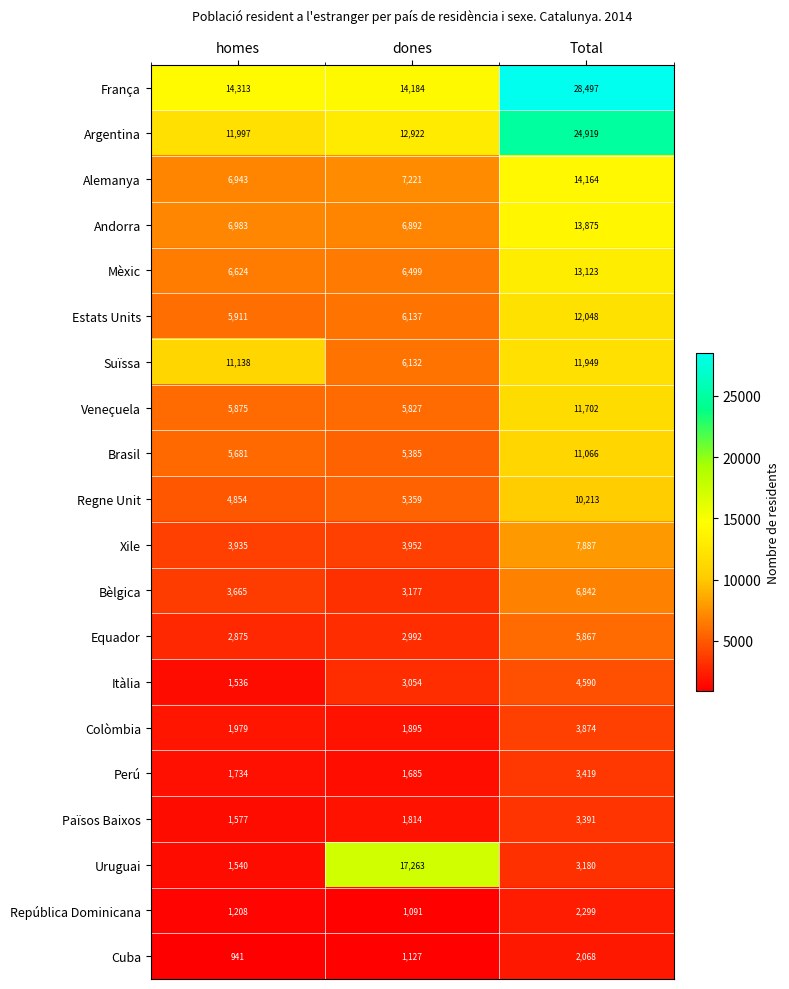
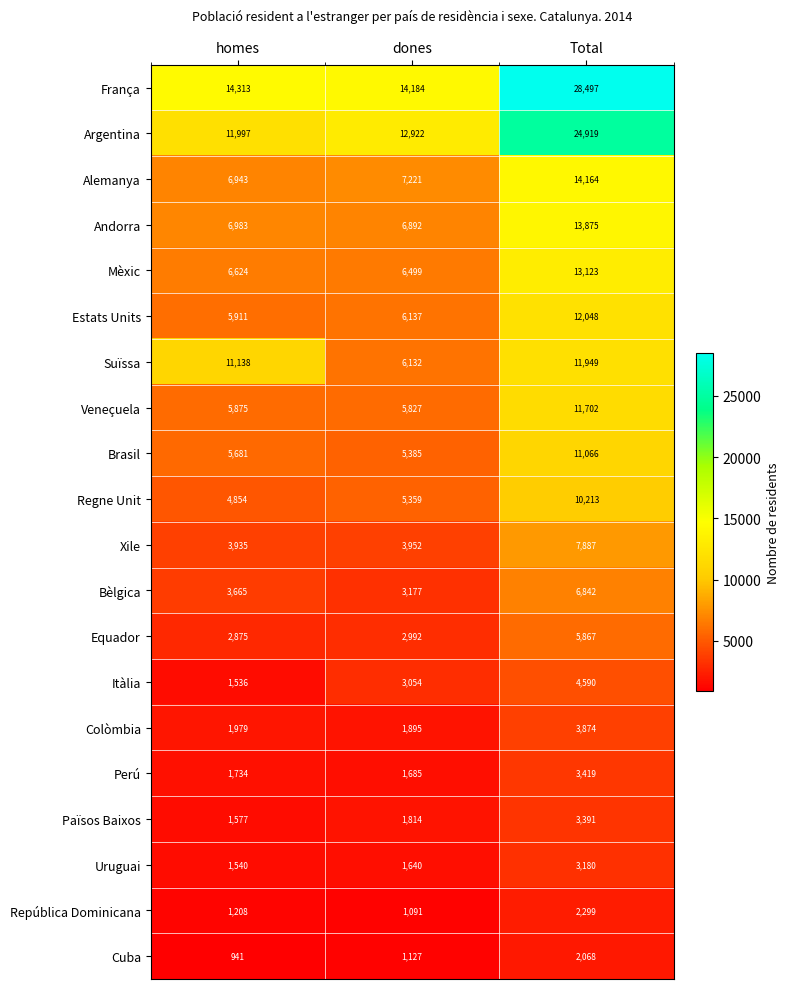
  {
    "França": {
      "homes": "14,313",
      "dones": "14,184",
      "Total": "28,497"
    },
    "Argentina": {
      "homes": "11,997",
      "dones": "12,922",
      "Total": "24,919"
    },
    "Alemanya": {
      "homes": "6,943",
      "dones": "7,221",
      "Total": "14,164"
    },
    "Andorra": {
      "homes": "6,983",
      "dones": "6,892",
      "Total": "13,875"
    },
    "Mèxic": {
      "homes": "6,624",
      "dones": "6,499",
      "Total": "13,123"
    },
    "Estats Units": {
      "homes": "5,911",
      "dones": "6,137",
      "Total": "12,048"
    },
    "Suïssa": {
      "homes": "11,138",
      "dones": "6,132",
      "Total": "11,949"
    },
    "Veneçuela": {
      "homes": "5,875",
      "dones": "5,827",
      "Total": "11,702"
    },
    "Brasil": {
      "homes": "5,681",
      "dones": "5,385",
      "Total": "11,066"
    },
    "Regne Unit": {
      "homes": "4,854",
      "dones": "5,359",
      "Total": "10,213"
    },
    "Xile": {
      "homes": "3,935",
      "dones": "3,952",
      "Total": "7,887"
    },
    "Bèlgica": {
      "homes": "3,665",
      "dones": "3,177",
      "Total": "6,842"
    },
    "Equador": {
      "homes": "2,875",
      "dones": "2,992",
      "Total": "5,867"
    },
    "Itàlia": {
      "homes": "1,536",
      "dones": "3,054",
      "Total": "4,590"
    },
    "Colòmbia": {
      "homes": "1,979",
      "dones": "1,895",
      "Total": "3,874"
    },
    "Perú": {
      "homes": "1,734",
      "dones": "1,685",
      "Total": "3,419"
    },
    "Països Baixos": {
      "homes": "1,577",
      "dones": "1,814",
      "Total": "3,391"
    },
    "Uruguai": {
      "homes": "1,540",
-     "dones": "17,263",
+     "dones": "1,640",
      "Total": "3,180"
    },
    "República Dominicana": {
      "homes": "1,208",
      "dones": "1,091",
      "Total": "2,299"
    },
    "Cuba": {
      "homes": "941",
      "dones": "1,127",
      "Total": "2,068"
    }
  }
